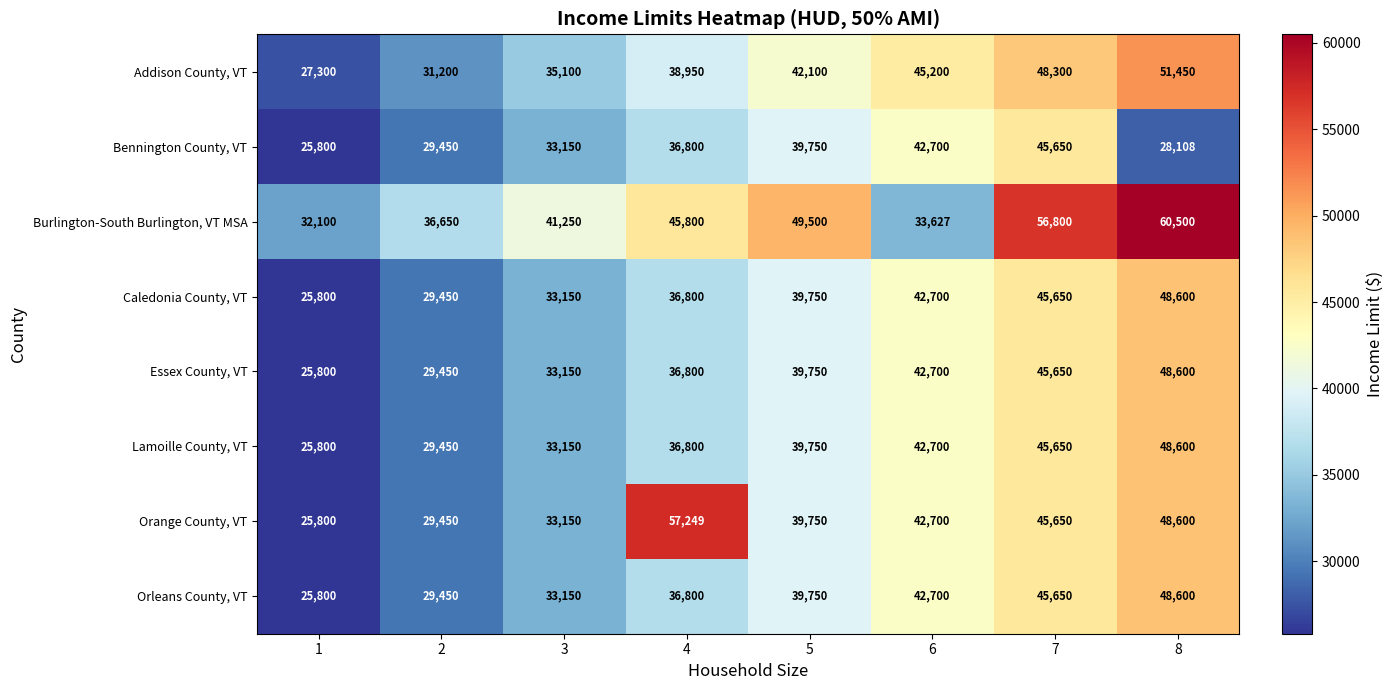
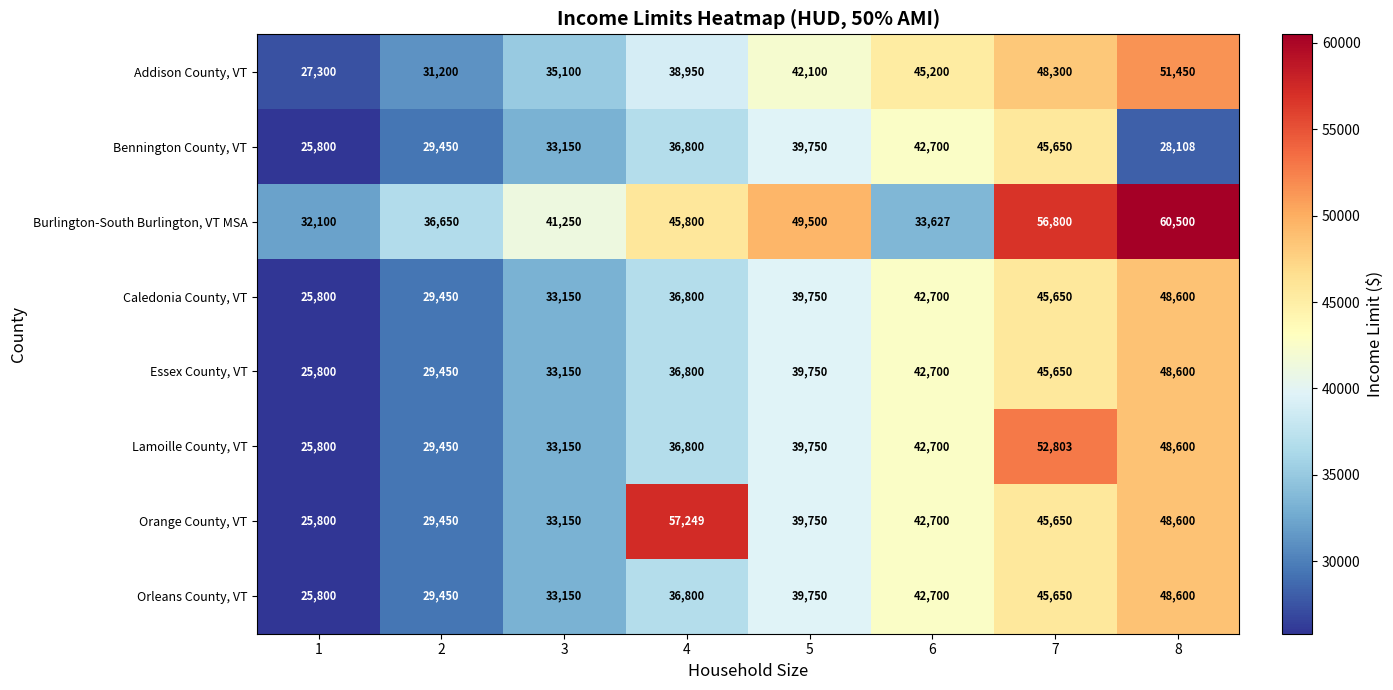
  {
    "Addison County, VT": {
      "1": "27,300",
      "2": "31,200",
      "3": "35,100",
      "4": "38,950",
      "5": "42,100",
      "6": "45,200",
      "7": "48,300",
      "8": "51,450"
    },
    "Bennington County, VT": {
      "1": "25,800",
      "2": "29,450",
      "3": "33,150",
      "4": "36,800",
      "5": "39,750",
      "6": "42,700",
      "7": "45,650",
      "8": "28,108"
    },
    "Burlington-South Burlington, VT MSA": {
      "1": "32,100",
      "2": "36,650",
      "3": "41,250",
      "4": "45,800",
      "5": "49,500",
      "6": "33,627",
      "7": "56,800",
      "8": "60,500"
    },
    "Caledonia County, VT": {
      "1": "25,800",
      "2": "29,450",
      "3": "33,150",
      "4": "36,800",
      "5": "39,750",
      "6": "42,700",
      "7": "45,650",
      "8": "48,600"
    },
    "Essex County, VT": {
      "1": "25,800",
      "2": "29,450",
      "3": "33,150",
      "4": "36,800",
      "5": "39,750",
      "6": "42,700",
      "7": "45,650",
      "8": "48,600"
    },
    "Lamoille County, VT": {
      "1": "25,800",
      "2": "29,450",
      "3": "33,150",
      "4": "36,800",
      "5": "39,750",
      "6": "42,700",
-     "7": "45,650",
+     "7": "52,803",
      "8": "48,600"
    },
    "Orange County, VT": {
      "1": "25,800",
      "2": "29,450",
      "3": "33,150",
      "4": "57,249",
      "5": "39,750",
      "6": "42,700",
      "7": "45,650",
      "8": "48,600"
    },
    "Orleans County, VT": {
      "1": "25,800",
      "2": "29,450",
      "3": "33,150",
      "4": "36,800",
      "5": "39,750",
      "6": "42,700",
      "7": "45,650",
      "8": "48,600"
    }
  }
